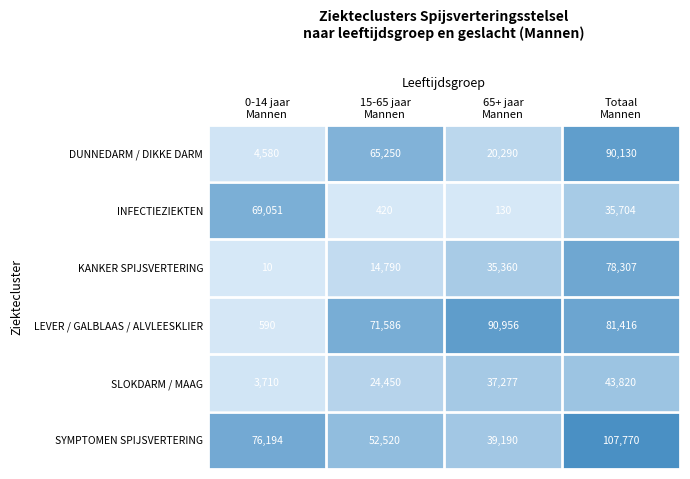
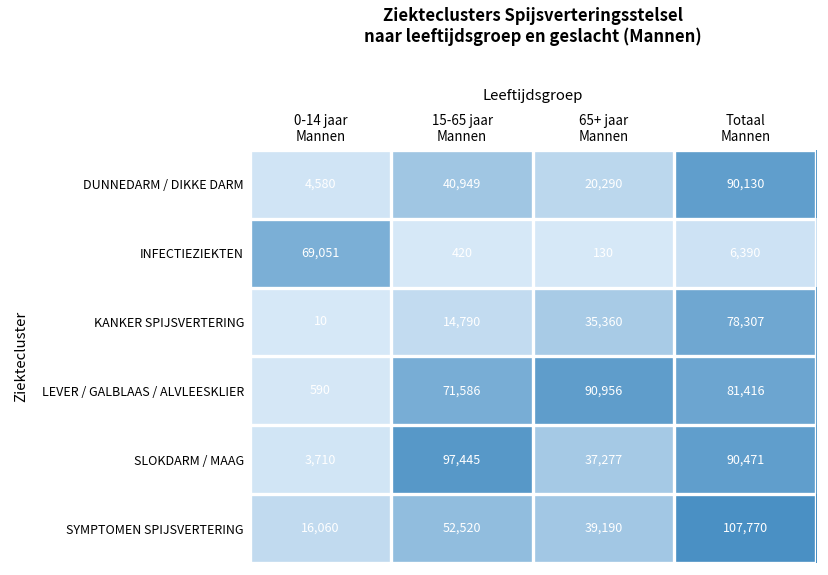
  {
    "DUNNEDARM / DIKKE DARM": {
-     "15-65 jaar Mannen": "65,250",
+     "15-65 jaar Mannen": "40,949",
      "65+ jaar Mannen": "20,290",
      "Totaal Mannen": "90,130"
    },
    "INFECTIEZIEKTEN": {
      "0-14 jaar Mannen": "69,051",
-     "Totaal Mannen": "35,704"
+     "Totaal Mannen": "6,390"
    },
    "KANKER SPIJSVERTERING": {
      "15-65 jaar Mannen": "14,790",
      "65+ jaar Mannen": "35,360",
      "Totaal Mannen": "78,307"
    },
    "LEVER / GALBLAAS / ALVLEESKLIER": {
      "15-65 jaar Mannen": "71,586",
      "65+ jaar Mannen": "90,956",
      "Totaal Mannen": "81,416"
    },
    "SLOKDARM / MAAG": {
-     "15-65 jaar Mannen": "24,450",
+     "15-65 jaar Mannen": "97,445",
      "65+ jaar Mannen": "37,277",
-     "Totaal Mannen": "43,820"
+     "Totaal Mannen": "90,471"
    },
    "SYMPTOMEN SPIJSVERTERING": {
-     "0-14 jaar Mannen": "76,194",
+     "0-14 jaar Mannen": "16,060",
      "15-65 jaar Mannen": "52,520",
      "65+ jaar Mannen": "39,190",
      "Totaal Mannen": "107,770"
    }
  }
